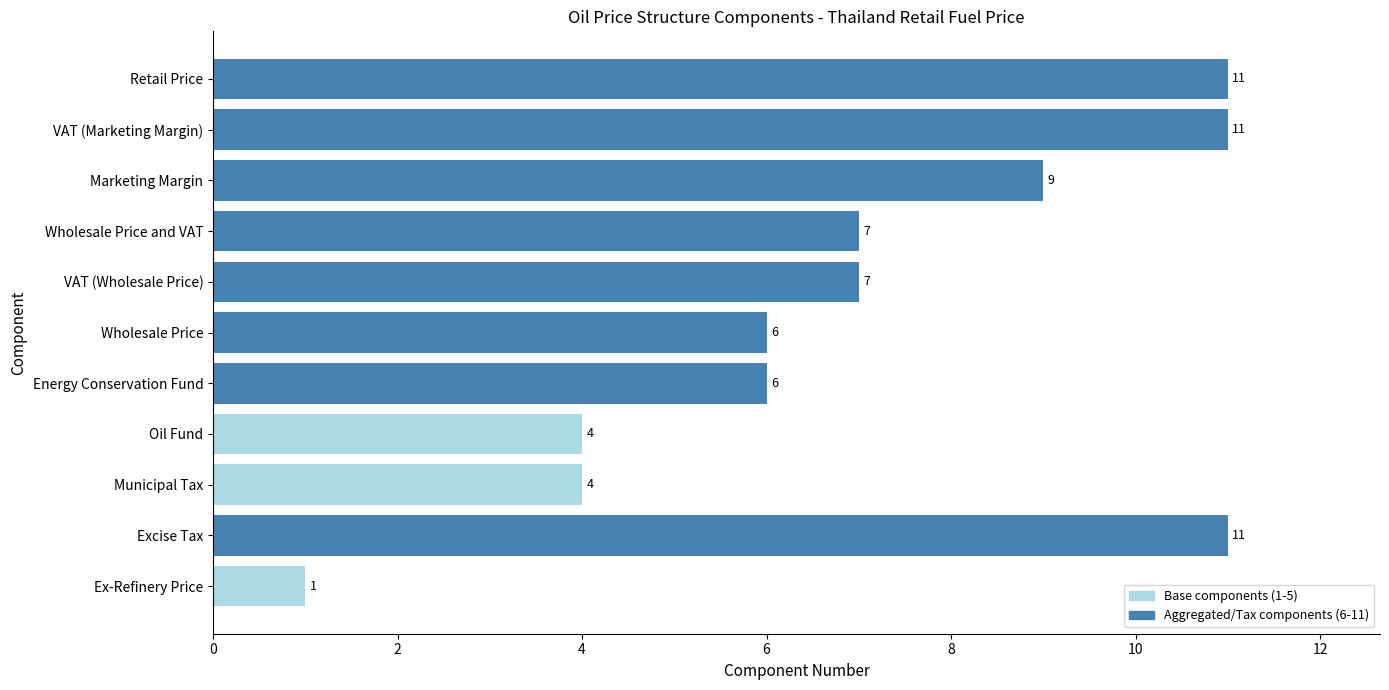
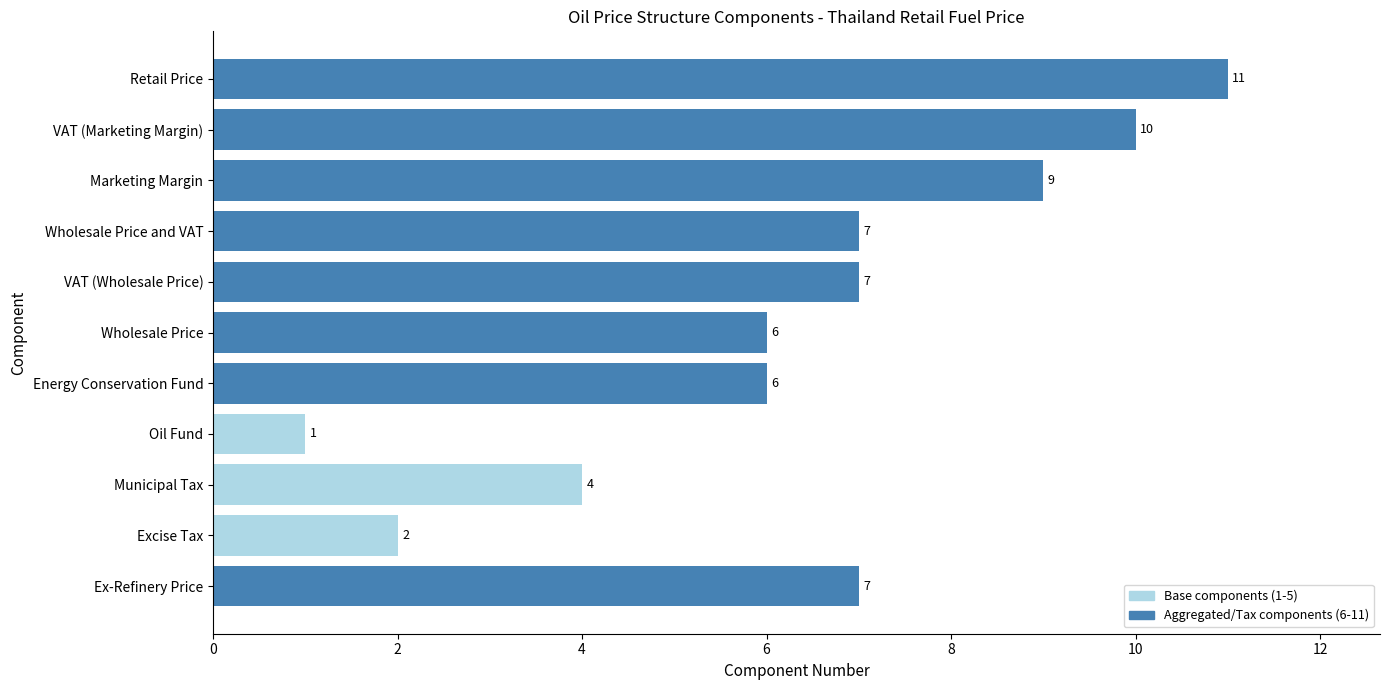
  {
    "Retail Price": 11,
-   "VAT (Marketing Margin)": 11,
+   "VAT (Marketing Margin)": 10,
    "Marketing Margin": 9,
    "Wholesale Price and VAT": 7,
    "VAT (Wholesale Price)": 7,
    "Wholesale Price": 6,
    "Energy Conservation Fund": 6,
-   "Oil Fund": 4,
+   "Oil Fund": 1,
    "Municipal Tax": 4,
-   "Excise Tax": 11,
-   "Ex-Refinery Price": 1
+   "Excise Tax": 2,
+   "Ex-Refinery Price": 7
  }
